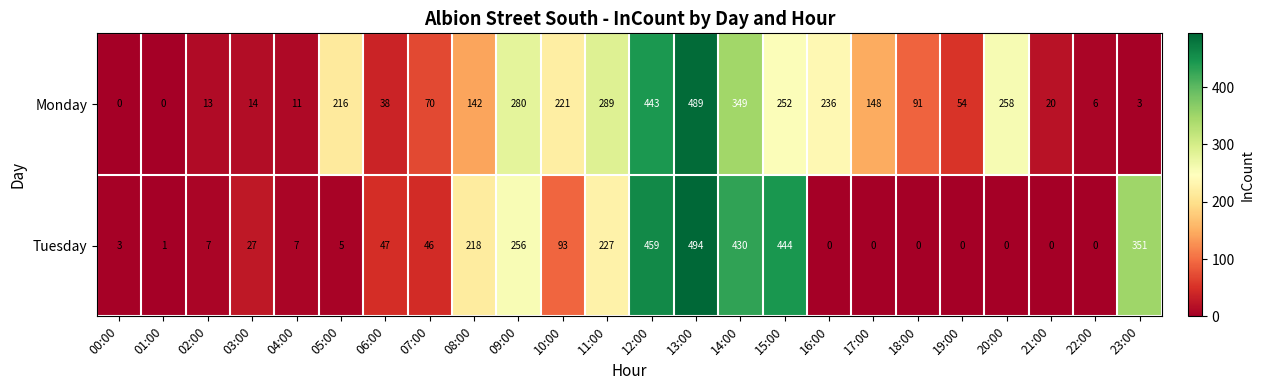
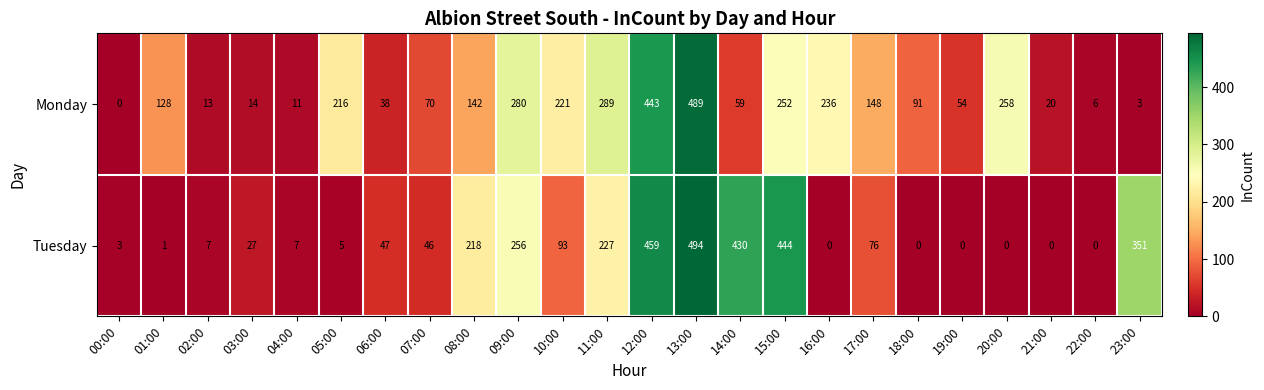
  {
    "Monday": {
      "00:00": 0,
-     "01:00": 0,
+     "01:00": 128,
      "02:00": 13,
      "03:00": 14,
      "04:00": 11,
      "05:00": 216,
      "06:00": 38,
      "07:00": 70,
      "08:00": 142,
      "09:00": 280,
      "10:00": 221,
      "11:00": 289,
      "12:00": 443,
      "13:00": 489,
-     "14:00": 349,
+     "14:00": 59,
      "15:00": 252,
      "16:00": 236,
      "17:00": 148,
      "18:00": 91,
      "19:00": 54,
      "20:00": 258,
      "21:00": 20,
      "22:00": 6,
      "23:00": 3
    },
    "Tuesday": {
      "00:00": 3,
      "01:00": 1,
      "02:00": 7,
      "03:00": 27,
      "04:00": 7,
      "05:00": 5,
      "06:00": 47,
      "07:00": 46,
      "08:00": 218,
      "09:00": 256,
      "10:00": 93,
      "11:00": 227,
      "12:00": 459,
      "13:00": 494,
      "14:00": 430,
      "15:00": 444,
      "16:00": 0,
-     "17:00": 0,
+     "17:00": 76,
      "18:00": 0,
      "19:00": 0,
      "20:00": 0,
      "21:00": 0,
      "22:00": 0,
      "23:00": 351
    }
  }
